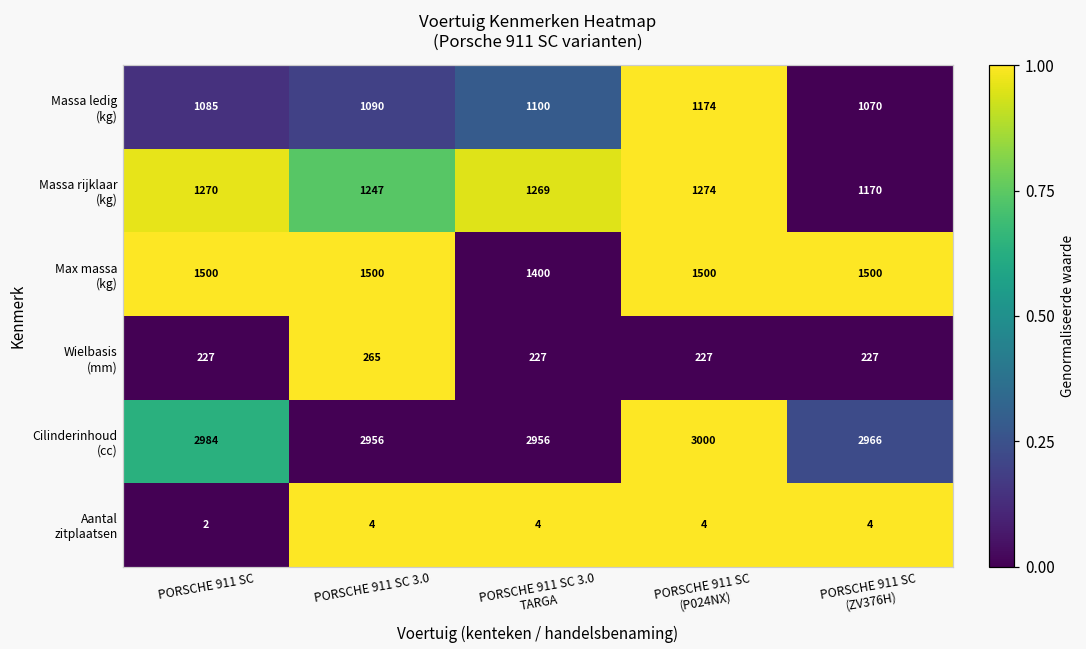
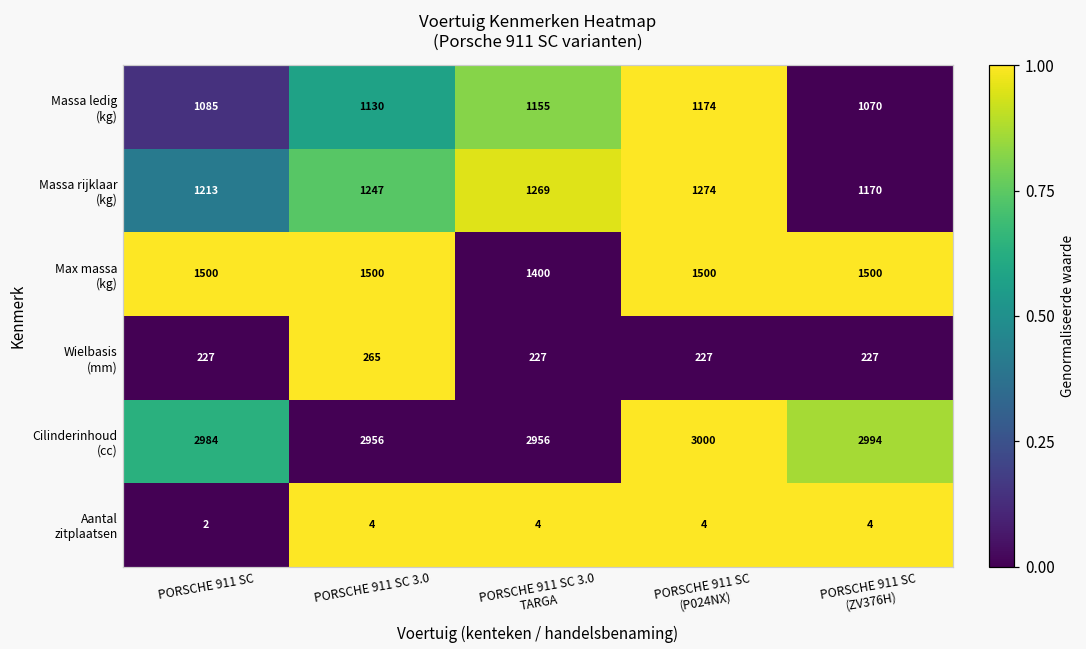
  {
    "Massa ledig (kg)": {
      "PORSCHE 911 SC": 1085,
-     "PORSCHE 911 SC 3.0": 1090,
-     "PORSCHE 911 SC 3.0 TARGA": 1100,
+     "PORSCHE 911 SC 3.0": 1130,
+     "PORSCHE 911 SC 3.0 TARGA": 1155,
      "PORSCHE 911 SC (P024NX)": 1174,
      "PORSCHE 911 SC (ZV376H)": 1070
    },
    "Massa rijklaar (kg)": {
-     "PORSCHE 911 SC": 1270,
+     "PORSCHE 911 SC": 1213,
      "PORSCHE 911 SC 3.0": 1247,
      "PORSCHE 911 SC 3.0 TARGA": 1269,
      "PORSCHE 911 SC (P024NX)": 1274,
      "PORSCHE 911 SC (ZV376H)": 1170
    },
    "Max massa (kg)": {
      "PORSCHE 911 SC": 1500,
      "PORSCHE 911 SC 3.0": 1500,
      "PORSCHE 911 SC 3.0 TARGA": 1400,
      "PORSCHE 911 SC (P024NX)": 1500,
      "PORSCHE 911 SC (ZV376H)": 1500
    },
    "Wielbasis (mm)": {
      "PORSCHE 911 SC": 227,
      "PORSCHE 911 SC 3.0": 265,
      "PORSCHE 911 SC 3.0 TARGA": 227,
      "PORSCHE 911 SC (P024NX)": 227,
      "PORSCHE 911 SC (ZV376H)": 227
    },
    "Cilinderinhoud (cc)": {
      "PORSCHE 911 SC": 2984,
      "PORSCHE 911 SC 3.0": 2956,
      "PORSCHE 911 SC 3.0 TARGA": 2956,
      "PORSCHE 911 SC (P024NX)": 3000,
-     "PORSCHE 911 SC (ZV376H)": 2966
+     "PORSCHE 911 SC (ZV376H)": 2994
    },
    "Aantal zitplaatsen": {
      "PORSCHE 911 SC": 2,
      "PORSCHE 911 SC 3.0": 4,
      "PORSCHE 911 SC 3.0 TARGA": 4,
      "PORSCHE 911 SC (P024NX)": 4,
      "PORSCHE 911 SC (ZV376H)": 4
    }
  }
